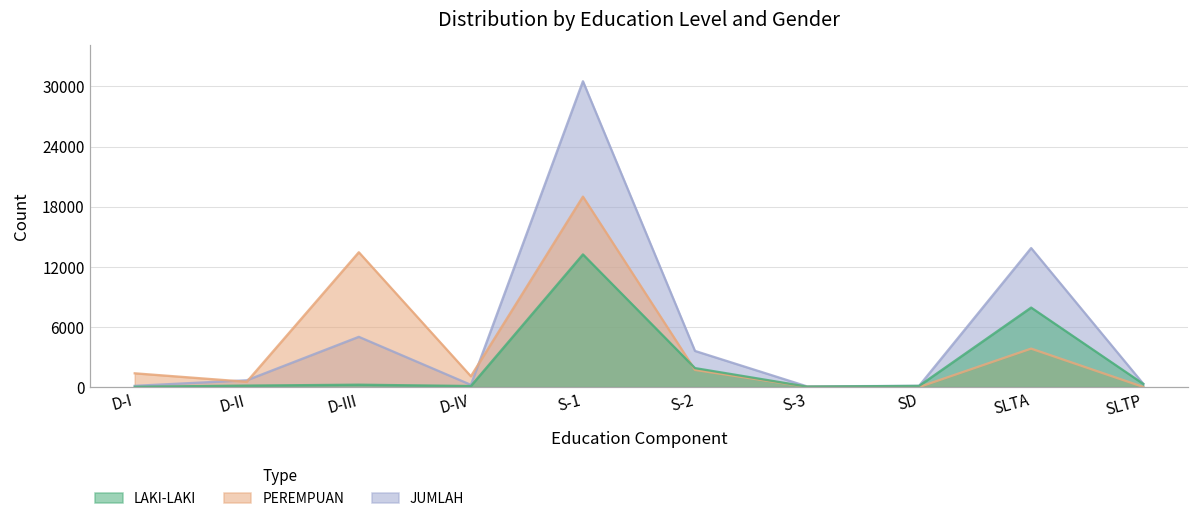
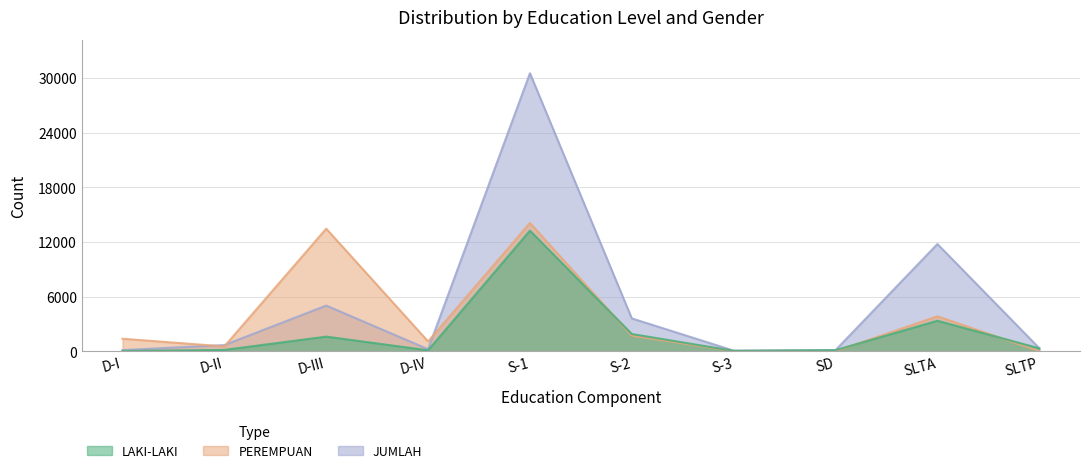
  {
    "JUMLAH": {
      "D-III": 5000,
      "S-1": 31000,
      "S-2": 4000,
-     "SLTA": 14000
+     "SLTA": 12000
    },
    "PEREMPUAN": {
      "D-I": 1000,
      "D-III": 13000,
      "D-IV": 1000,
-     "S-1": 19000,
+     "S-1": 14000,
      "SLTA": 4000,
      "SLTP": 0
    },
    "LAKI-LAKI": {
      "D-II": 0,
-     "D-III": 0,
+     "D-III": 2000,
      "S-1": 13000,
-     "SLTA": 8000
+     "SLTA": 3000
    }
  }
